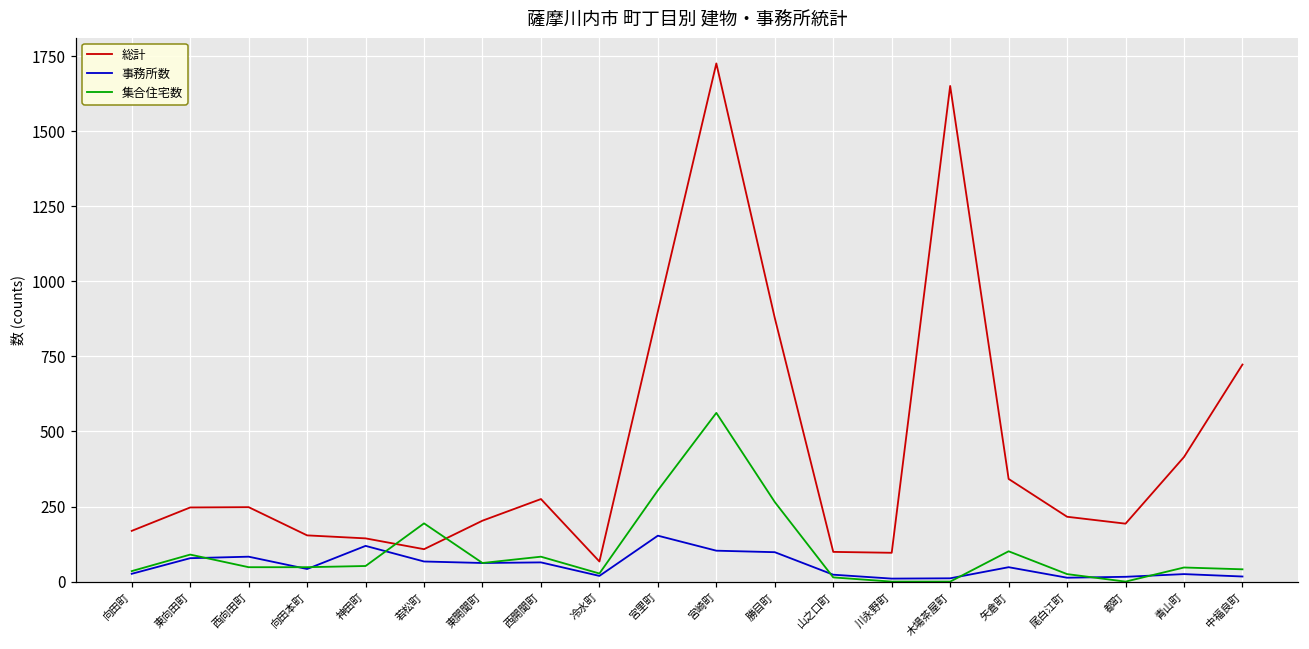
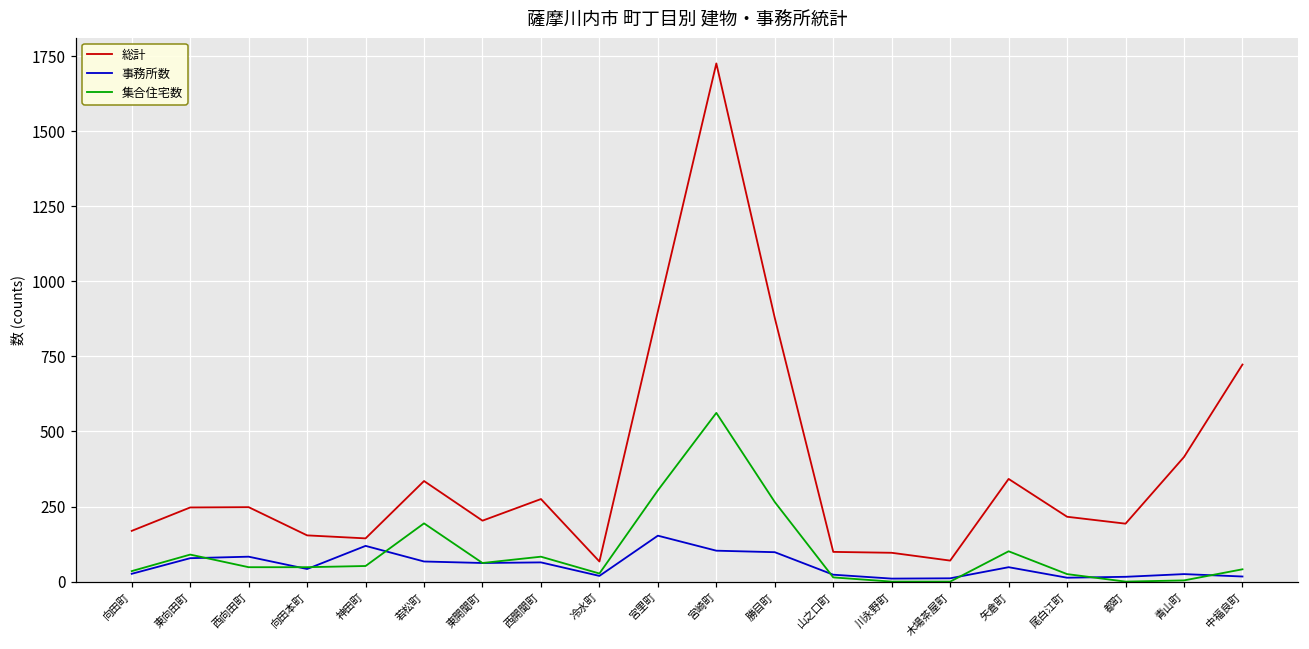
  {
    "総計": {
      "向田町": 170,
      "東向田町": 250,
      "西向田町": 250,
      "向田本町": 150,
      "神田町": 140,
-     "若松町": 110,
+     "若松町": 340,
      "東開聞町": 200,
      "西開聞町": 280,
      "冷水町": 70,
      "宮里町": 900,
      "宮崎町": 1730,
      "勝目町": 880,
      "山之口町": 100,
      "川永野町": 100,
-     "木場茶屋町": 1650,
+     "木場茶屋町": 70,
      "矢倉町": 340,
      "尾白江町": 220,
      "都町": 190,
      "青山町": 420,
      "中福良町": 720
    },
    "事務所数": {
      "東向田町": 80,
      "西向田町": 80,
      "神田町": 120,
      "若松町": 70,
      "西開聞町": 60,
      "宮里町": 150,
      "宮崎町": 100,
      "勝目町": 100,
      "川永野町": 10,
      "木場茶屋町": 10,
      "矢倉町": 50,
      "尾白江町": 10,
      "都町": 20,
      "青山町": 30,
      "中福良町": 20
    },
    "集合住宅数": {
      "東向田町": 90,
      "西向田町": 50,
      "神田町": 50,
      "若松町": 190,
      "西開聞町": 80,
      "宮里町": 300,
      "宮崎町": 560,
      "勝目町": 270,
      "川永野町": 0,
      "木場茶屋町": 0,
      "矢倉町": 100,
      "尾白江町": 30,
      "都町": 0,
-     "青山町": 50,
+     "青山町": 0,
      "中福良町": 40
    }
  }
